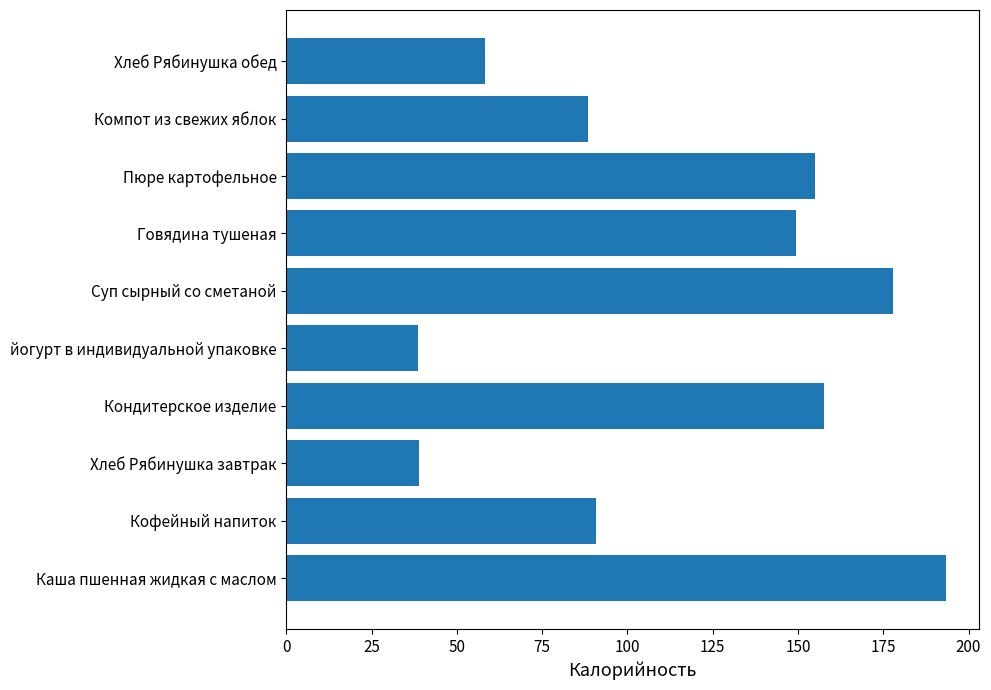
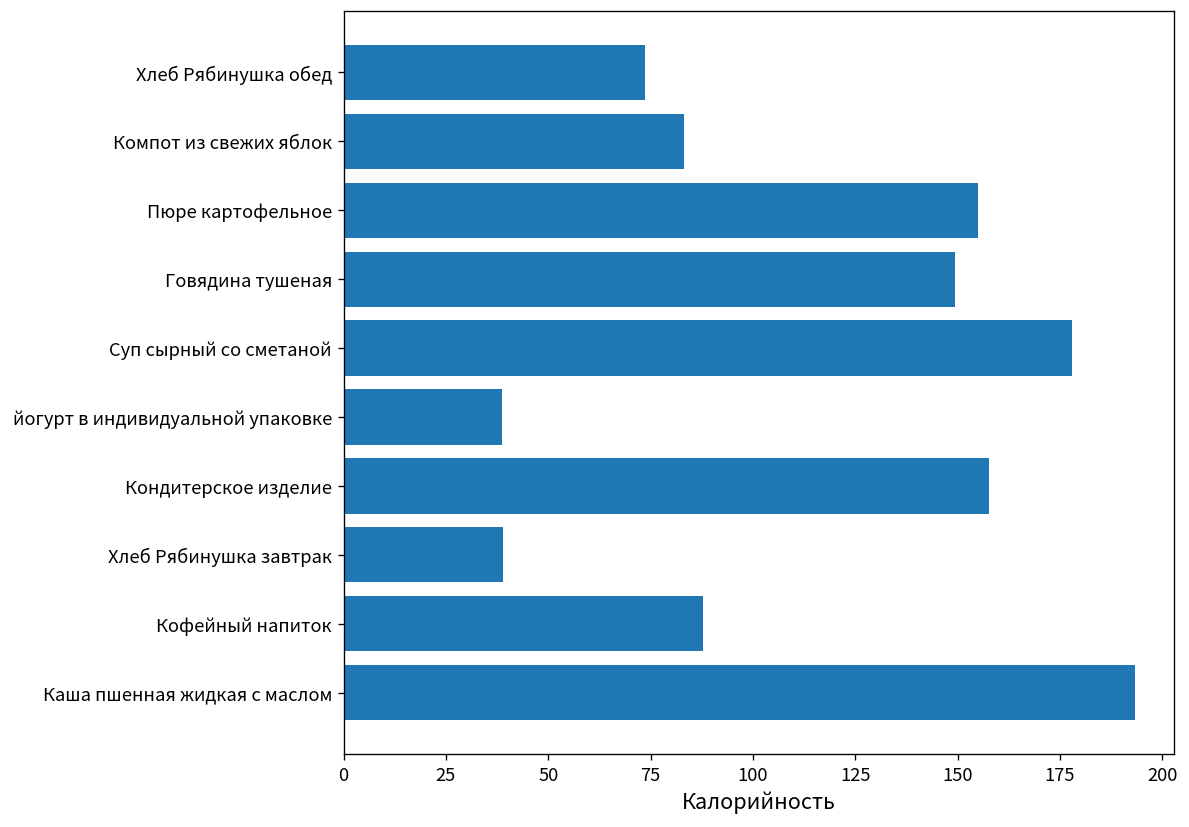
  {
-   "Хлеб Рябинушка обед": 58,
-   "Компот из свежих яблок": 88,
+   "Хлеб Рябинушка обед": 74,
+   "Компот из свежих яблок": 83,
    "Пюре картофельное": 155,
    "Говядина тушеная": 149,
    "Суп сырный со сметаной": 178,
    "йогурт в индивидуальной упаковке": 39,
    "Кондитерское изделие": 158,
    "Хлеб Рябинушка завтрак": 39,
-   "Кофейный напиток": 91,
+   "Кофейный напиток": 88,
    "Каша пшенная жидкая с маслом": 193
  }
